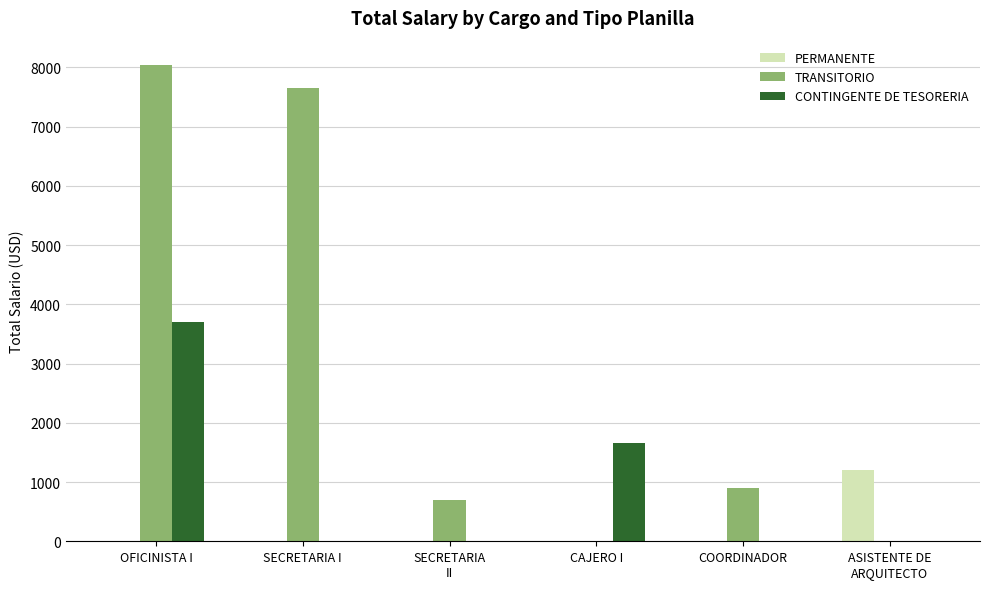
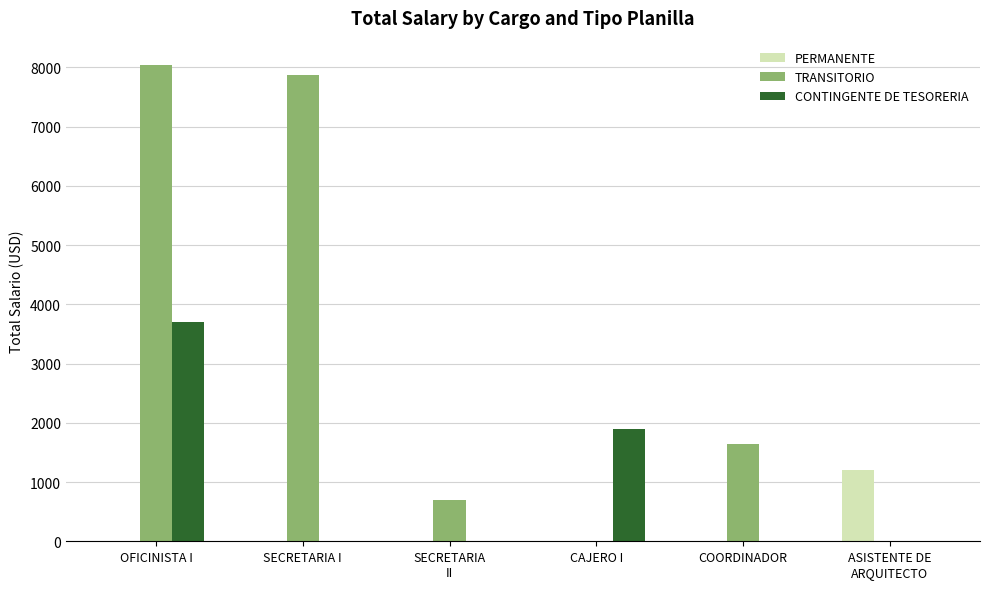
  {
    "PERMANENTE": {
      "OFICINISTA I": 0,
      "SECRETARIA I": 0,
      "SECRETARIA II": 0,
      "CAJERO I": 0,
      "COORDINADOR": 0,
      "ASISTENTE DE ARQUITECTO": 1200
    },
    "TRANSITORIO": {
      "OFICINISTA I": 8100,
-     "SECRETARIA I": 7700,
+     "SECRETARIA I": 7900,
      "SECRETARIA II": 700,
      "CAJERO I": 0,
-     "COORDINADOR": 900,
+     "COORDINADOR": 1600,
      "ASISTENTE DE ARQUITECTO": 0
    },
    "CONTINGENTE DE TESORERIA": {
      "OFICINISTA I": 3700,
      "SECRETARIA I": 0,
      "SECRETARIA II": 0,
-     "CAJERO I": 1700,
+     "CAJERO I": 1900,
      "COORDINADOR": 0,
      "ASISTENTE DE ARQUITECTO": 0
    }
  }
